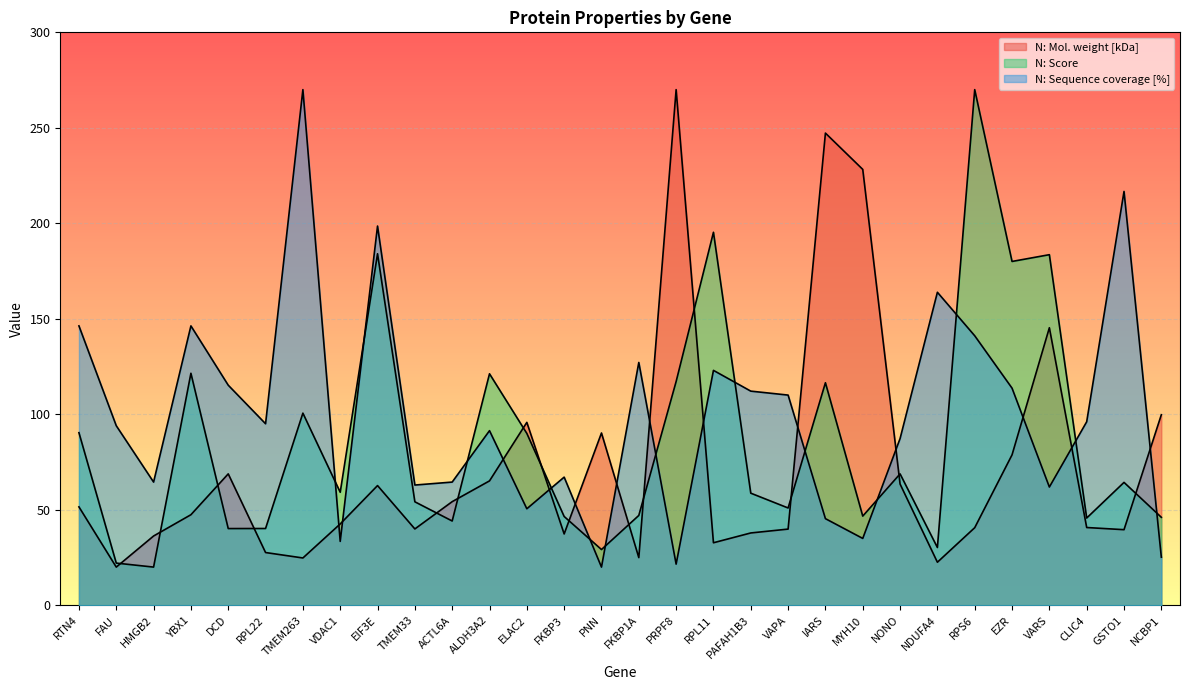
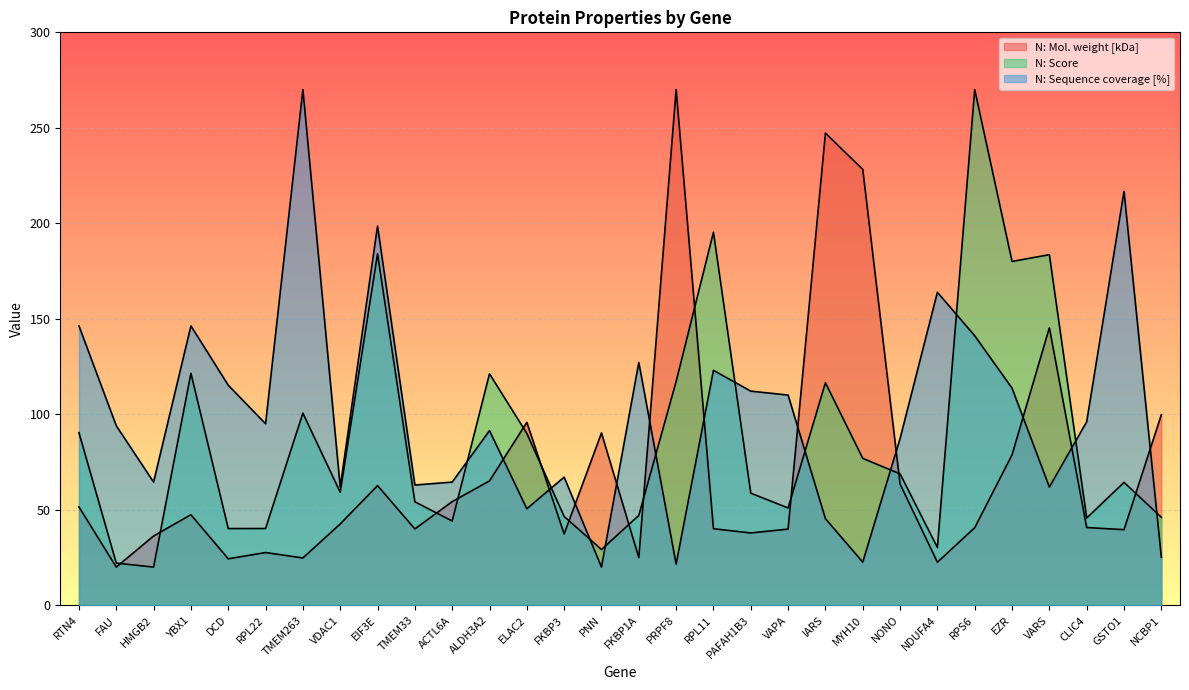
  {
    "N: Mol. weight [kDa]": {
      "RTN4": 52,
      "FAU": 20,
      "HMGB2": 36,
      "YBX1": 47,
-     "DCD": 69,
+     "DCD": 24,
      "RPL22": 28,
      "TMEM263": 25,
      "VDAC1": 43,
      "EIF3E": 63,
      "TMEM33": 40,
      "ACTL6A": 54,
      "ALDH3A2": 65,
      "ELAC2": 96,
      "FKBP3": 37,
      "PNN": 90,
      "FKBP1A": 25,
      "PRPF8": 270,
-     "RPL11": 33,
+     "RPL11": 40,
      "PAFAH1B3": 38,
      "VAPA": 40,
      "IARS": 247,
      "MYH10": 228,
      "NONO": 63,
      "NDUFA4": 23,
      "RPS6": 41,
      "EZR": 79,
      "VARS": 145,
      "CLIC4": 41,
      "GSTO1": 40,
      "NCBP1": 100
    },
    "N: Score": {
      "RTN4": 90,
      "FAU": 22,
      "HMGB2": 20,
      "YBX1": 121,
      "DCD": 40,
      "RPL22": 40,
      "TMEM263": 101,
      "VDAC1": 59,
      "EIF3E": 184,
      "TMEM33": 54,
      "ACTL6A": 44,
      "ALDH3A2": 121,
      "ELAC2": 90,
      "FKBP3": 47,
      "PNN": 29,
      "FKBP1A": 47,
      "PRPF8": 117,
      "RPL11": 195,
      "PAFAH1B3": 59,
      "VAPA": 51,
      "IARS": 117,
-     "MYH10": 47,
+     "MYH10": 77,
      "NONO": 69,
      "NDUFA4": 30,
      "RPS6": 270,
      "EZR": 180,
      "VARS": 184,
      "CLIC4": 46,
      "GSTO1": 64,
      "NCBP1": 46
    },
    "N: Sequence coverage [%]": {
      "RTN4": 146,
      "FAU": 94,
      "HMGB2": 65,
      "YBX1": 146,
      "DCD": 115,
      "RPL22": 95,
      "TMEM263": 270,
-     "VDAC1": 33,
+     "VDAC1": 62,
      "EIF3E": 199,
      "TMEM33": 63,
      "ACTL6A": 65,
      "ALDH3A2": 91,
      "ELAC2": 51,
      "FKBP3": 67,
      "PNN": 20,
      "FKBP1A": 127,
      "PRPF8": 22,
      "RPL11": 123,
      "PAFAH1B3": 112,
      "VAPA": 110,
      "IARS": 45,
-     "MYH10": 35,
+     "MYH10": 23,
      "NONO": 87,
      "NDUFA4": 164,
      "RPS6": 141,
      "EZR": 114,
      "VARS": 62,
      "CLIC4": 96,
      "GSTO1": 217,
      "NCBP1": 25
    }
  }
